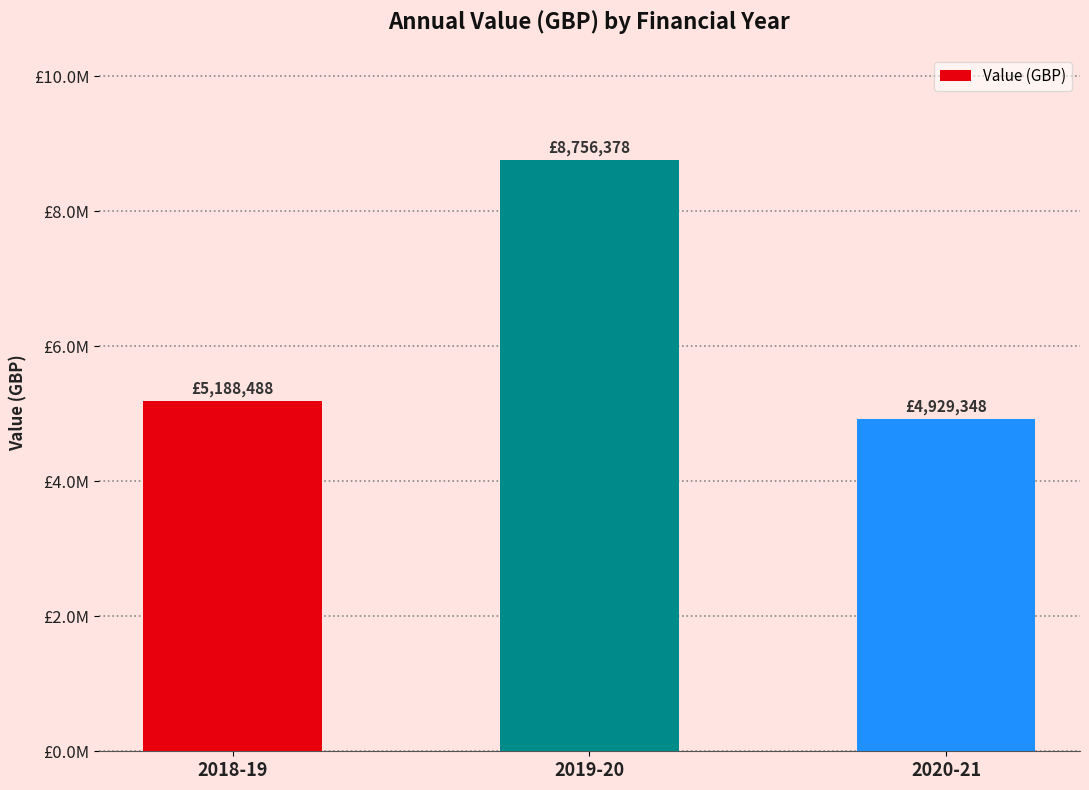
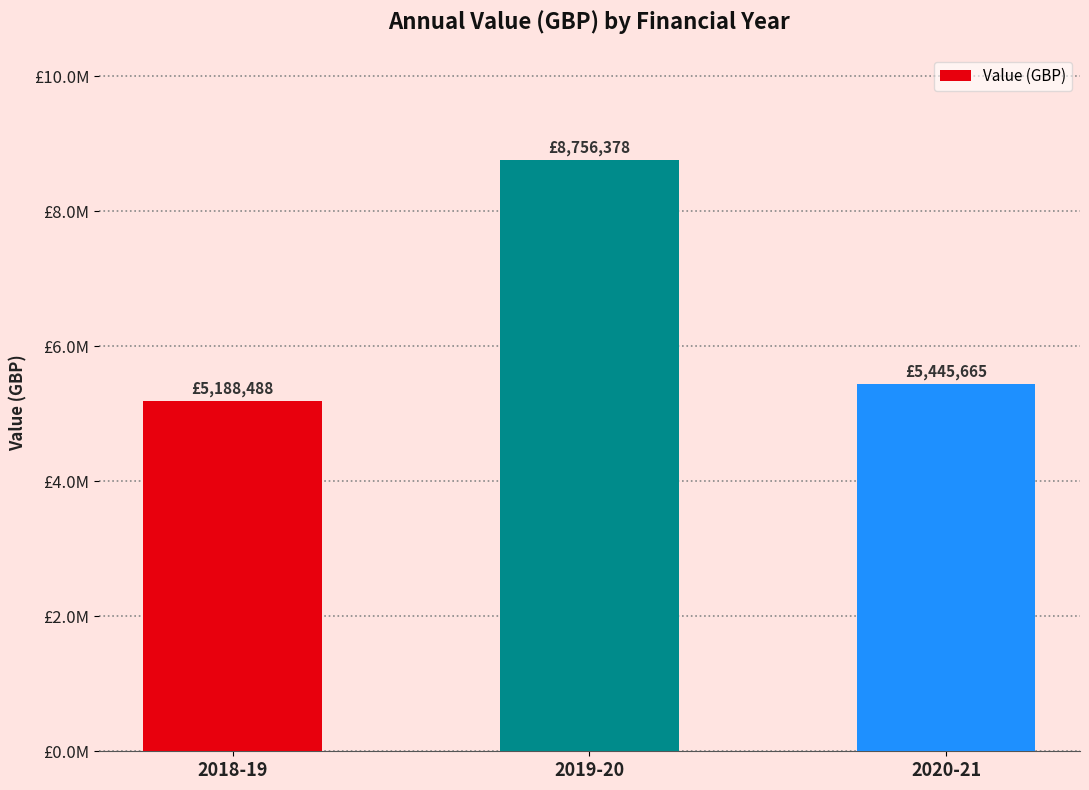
  {
    "2018-19": "£5,188,488",
    "2019-20": "£8,756,378",
-   "2020-21": "£4,929,348"
+   "2020-21": "£5,445,665"
  }
